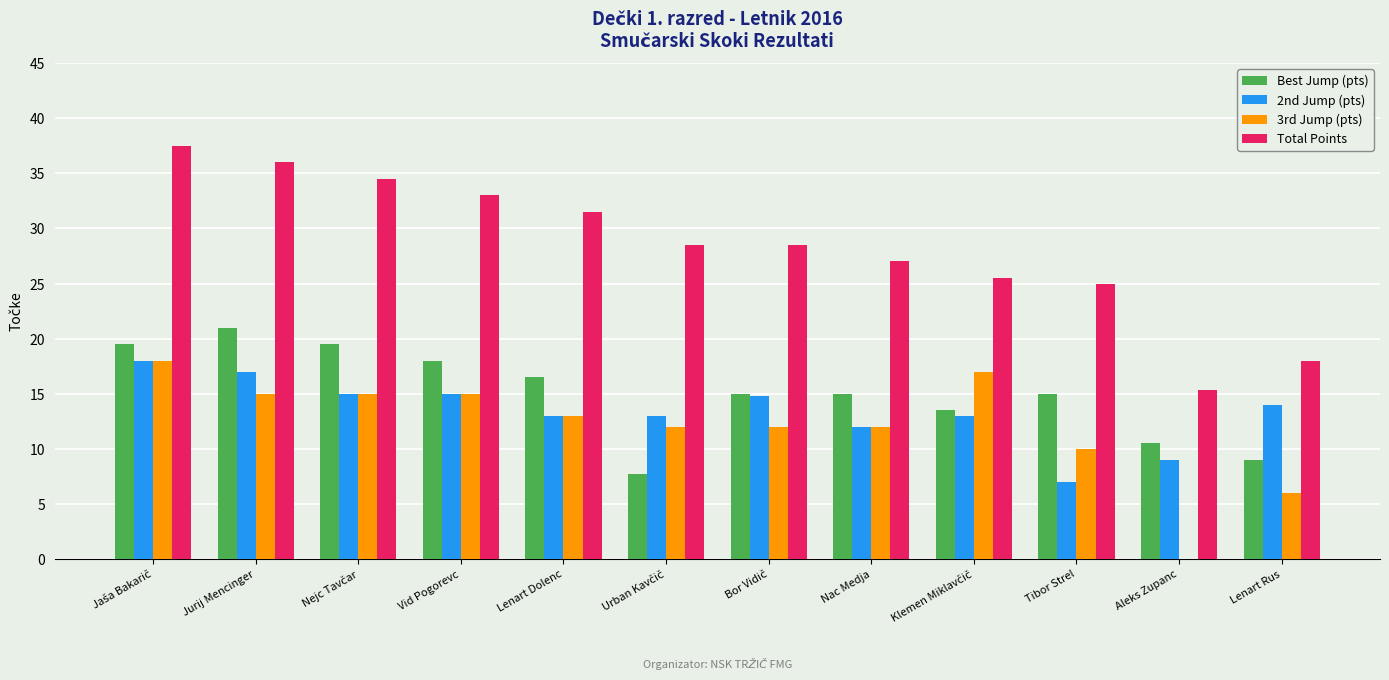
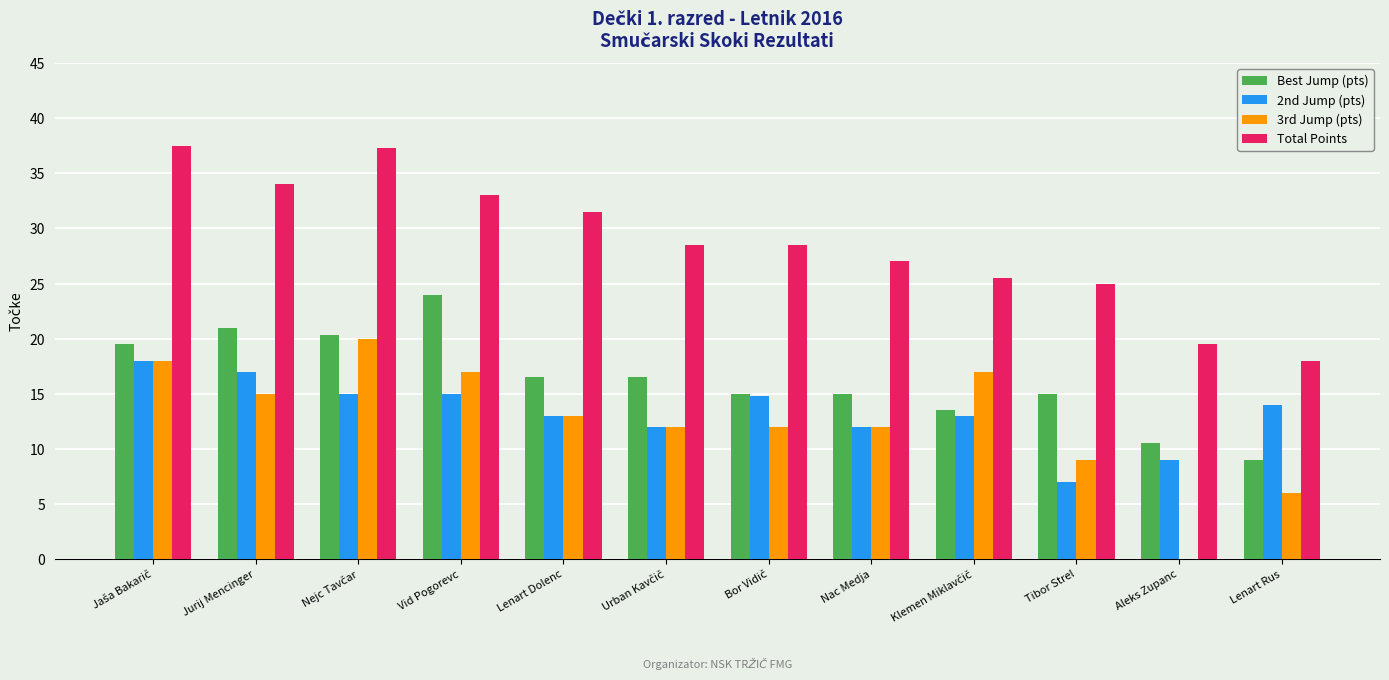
  {
    "Best Jump (pts)": {
      "Jaša Bakarič": 19.5,
      "Jurij Mencinger": 21.0,
-     "Nejc Tavčar": 19.5,
-     "Vid Pogorevc": 18,
+     "Nejc Tavčar": 20.3,
+     "Vid Pogorevc": 24,
      "Lenart Dolenc": 16.5,
-     "Urban Kavčič": 7.7,
+     "Urban Kavčič": 16.5,
      "Bor Vidič": 15.0,
      "Nac Medja": 15.0,
      "Klemen Miklavčič": 13.5,
      "Tibor Strel": 15.0,
      "Aleks Zupanc": 10.5,
      "Lenart Rus": 9.0
    },
    "2nd Jump (pts)": {
      "Jaša Bakarič": 18,
      "Jurij Mencinger": 17,
      "Nejc Tavčar": 15,
      "Vid Pogorevc": 15,
      "Lenart Dolenc": 13,
-     "Urban Kavčič": 13,
+     "Urban Kavčič": 12,
      "Bor Vidič": 15,
      "Nac Medja": 12,
      "Klemen Miklavčič": 13,
      "Tibor Strel": 7,
      "Aleks Zupanc": 9,
      "Lenart Rus": 14
    },
    "3rd Jump (pts)": {
      "Jaša Bakarič": 18,
      "Jurij Mencinger": 15,
-     "Nejc Tavčar": 15,
-     "Vid Pogorevc": 15,
+     "Nejc Tavčar": 20,
+     "Vid Pogorevc": 17,
      "Lenart Dolenc": 13,
      "Urban Kavčič": 12,
      "Bor Vidič": 12,
      "Nac Medja": 12,
      "Klemen Miklavčič": 17,
-     "Tibor Strel": 10,
+     "Tibor Strel": 9,
      "Aleks Zupanc": 0,
      "Lenart Rus": 6
    },
    "Total Points": {
      "Jaša Bakarič": 37.5,
-     "Jurij Mencinger": 36,
-     "Nejc Tavčar": 34.5,
+     "Jurij Mencinger": 34,
+     "Nejc Tavčar": 37.3,
      "Vid Pogorevc": 33.0,
      "Lenart Dolenc": 31.5,
      "Urban Kavčič": 28.5,
      "Bor Vidič": 28.5,
      "Nac Medja": 27.0,
      "Klemen Miklavčič": 25.5,
      "Tibor Strel": 25.0,
-     "Aleks Zupanc": 15.3,
+     "Aleks Zupanc": 19.5,
      "Lenart Rus": 18.0
    }
  }
